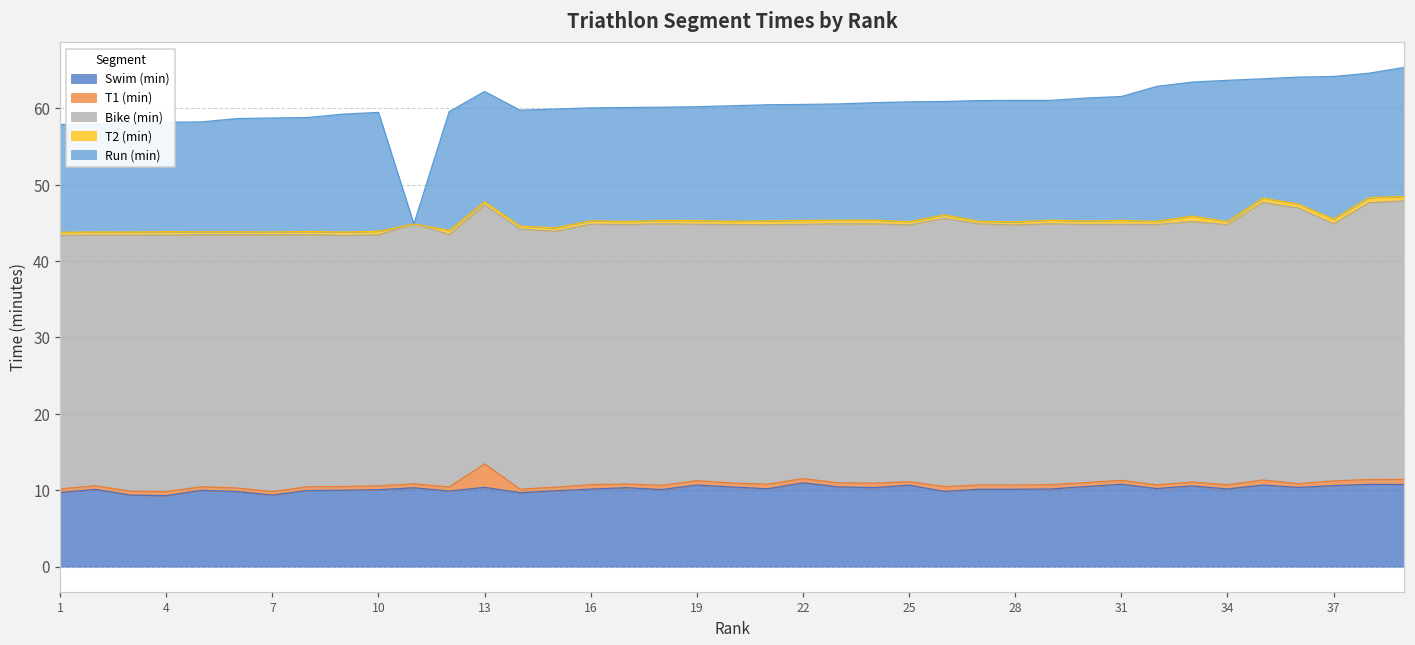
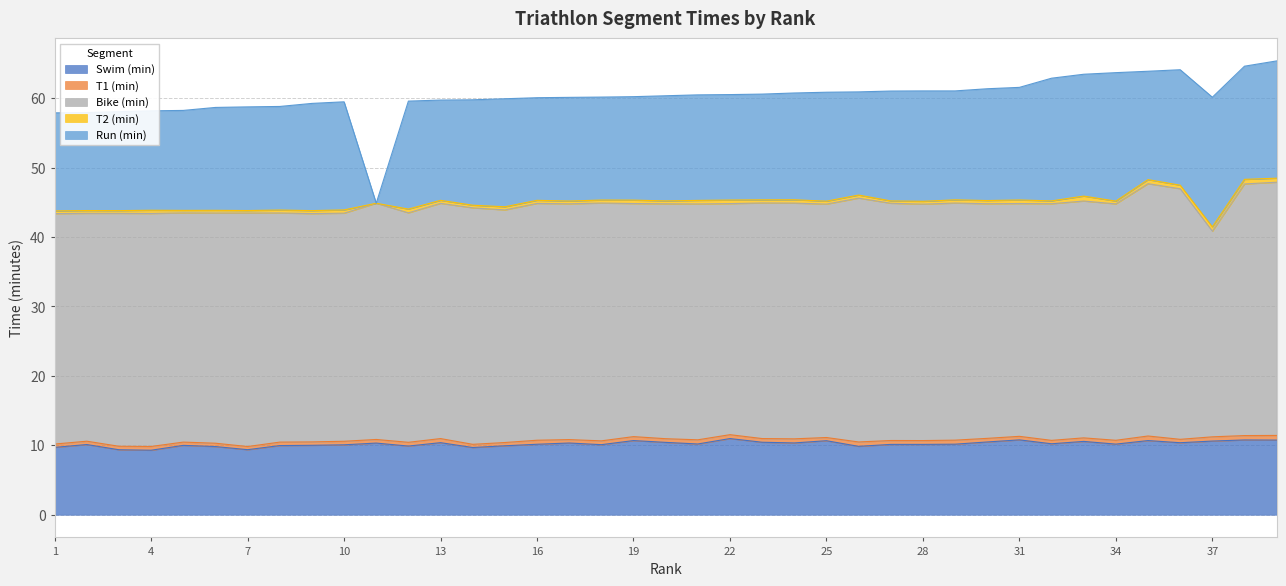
  {
    "T1 (min)": {
      "1": 0,
      "4": 1,
      "7": 0,
      "10": 1,
-     "13": 3,
+     "13": 1,
      "16": 1,
      "19": 1,
      "22": 1,
      "25": 0,
      "28": 1,
      "31": 1,
      "34": 1,
      "37": 1
    },
    "Bike (min)": {
      "1": 33,
      "4": 34,
      "10": 33,
      "13": 34,
      "16": 34,
      "19": 34,
      "22": 33,
      "25": 34,
      "28": 34,
      "31": 34,
      "34": 34,
-     "37": 34
+     "37": 30
    },
    "T2 (min)": {
      "1": 0,
      "4": 0,
      "10": 0,
      "13": 0,
      "16": 0,
      "19": 0,
      "22": 1,
      "25": 0,
      "28": 0,
      "31": 1,
      "34": 0,
      "37": 1
    }
  }
